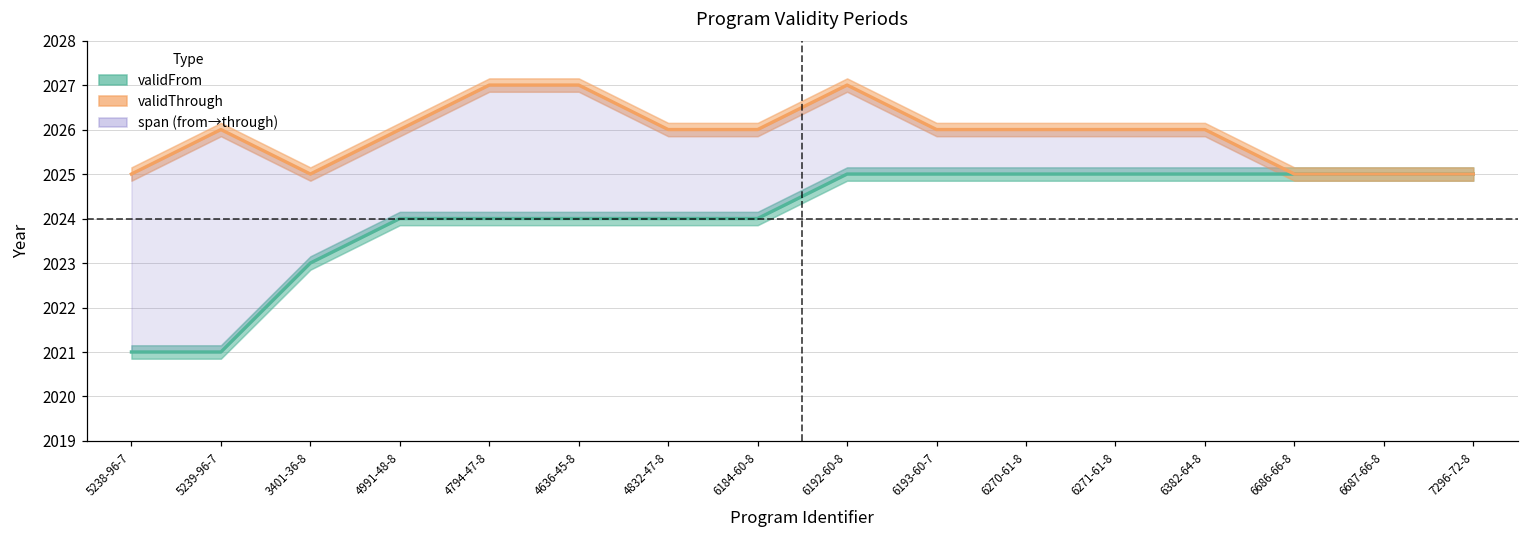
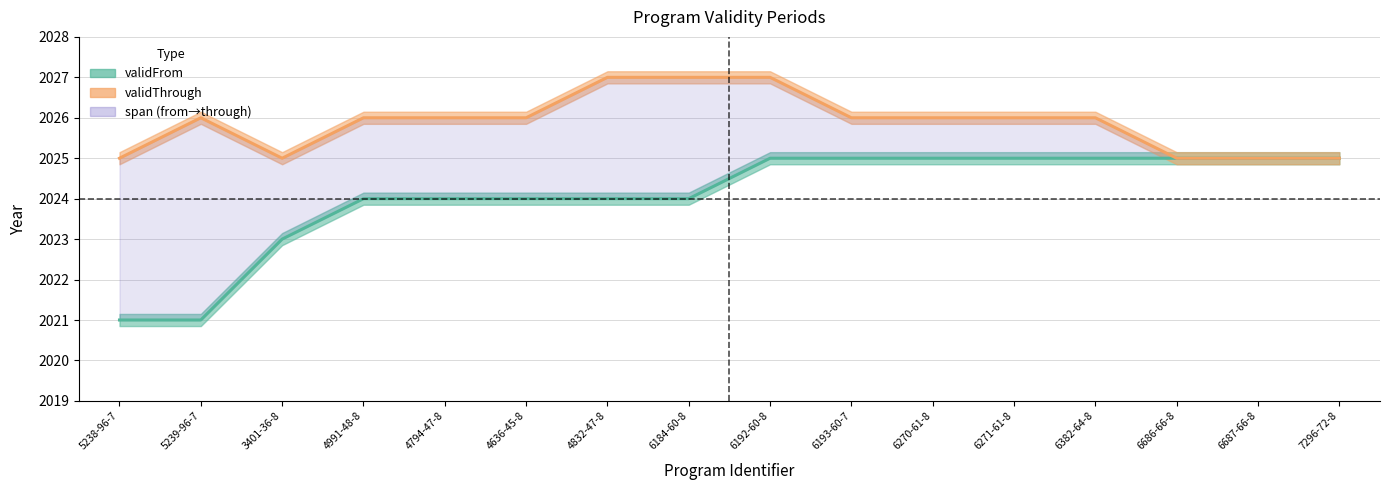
  {
    "span (from→through)": {
      "5238-96-7": 2025,
      "5239-96-7": 2026,
      "3401-36-8": 2025,
      "4991-48-8": 2026,
-     "4794-47-8": 2027,
-     "4636-45-8": 2027,
-     "4832-47-8": 2026,
-     "6184-60-8": 2026,
+     "4794-47-8": 2026,
+     "4636-45-8": 2026,
+     "4832-47-8": 2027,
+     "6184-60-8": 2027,
      "6192-60-8": 2027,
      "6193-60-7": 2026,
      "6270-61-8": 2026,
      "6271-61-8": 2026,
      "6382-64-8": 2026
    }
  }
